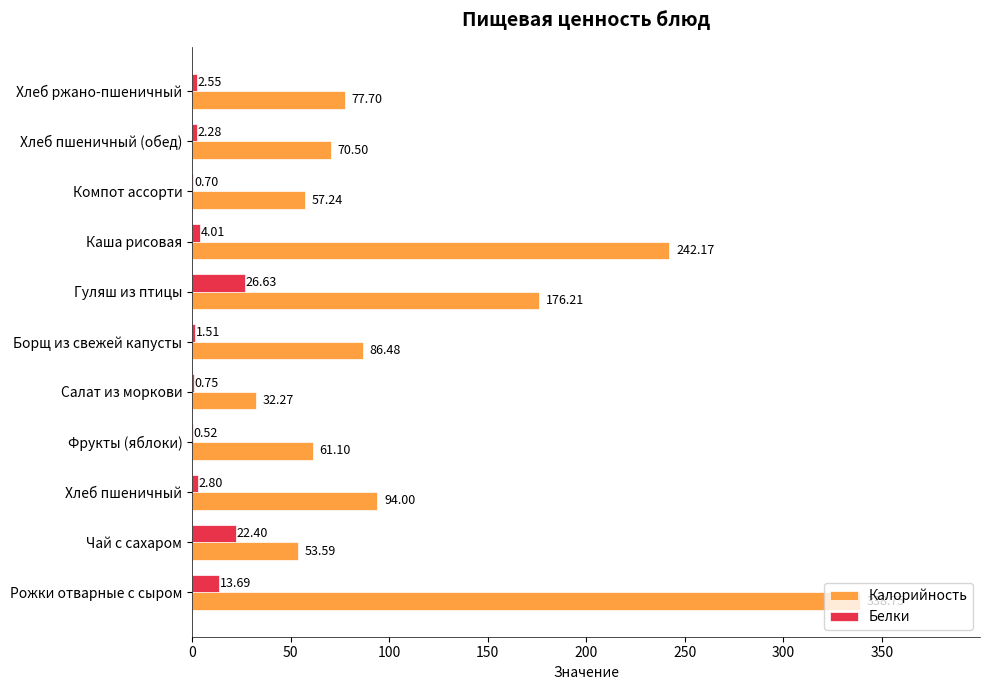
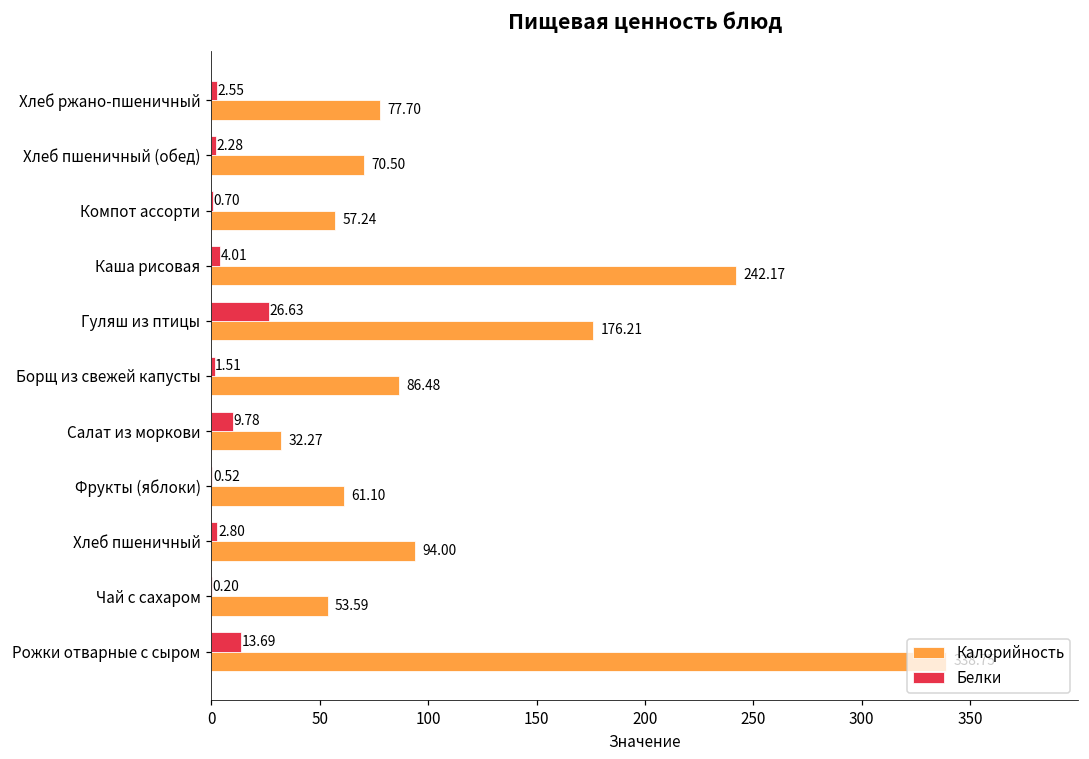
  {
    "Калорийность": {
      "Хлеб ржано-пшеничный": 77.70,
      "Хлеб пшеничный (обед)": 70.50,
      "Компот ассорти": 57.24,
      "Каша рисовая": 242.17,
      "Гуляш из птицы": 176.21,
      "Борщ из свежей капусты": 86.48,
      "Салат из моркови": 32.27,
      "Фрукты (яблоки)": 61.10,
      "Хлеб пшеничный": 94.00,
      "Чай с сахаром": 53.59
    },
    "Белки": {
      "Хлеб ржано-пшеничный": 2.55,
      "Хлеб пшеничный (обед)": 2.28,
      "Компот ассорти": 0.70,
      "Каша рисовая": 4.01,
      "Гуляш из птицы": 26.63,
      "Борщ из свежей капусты": 1.51,
-     "Салат из моркови": 0.75,
+     "Салат из моркови": 9.78,
      "Фрукты (яблоки)": 0.52,
      "Хлеб пшеничный": 2.80,
-     "Чай с сахаром": 22.40,
+     "Чай с сахаром": 0.20,
      "Рожки отварные с сыром": 13.69
    }
  }
